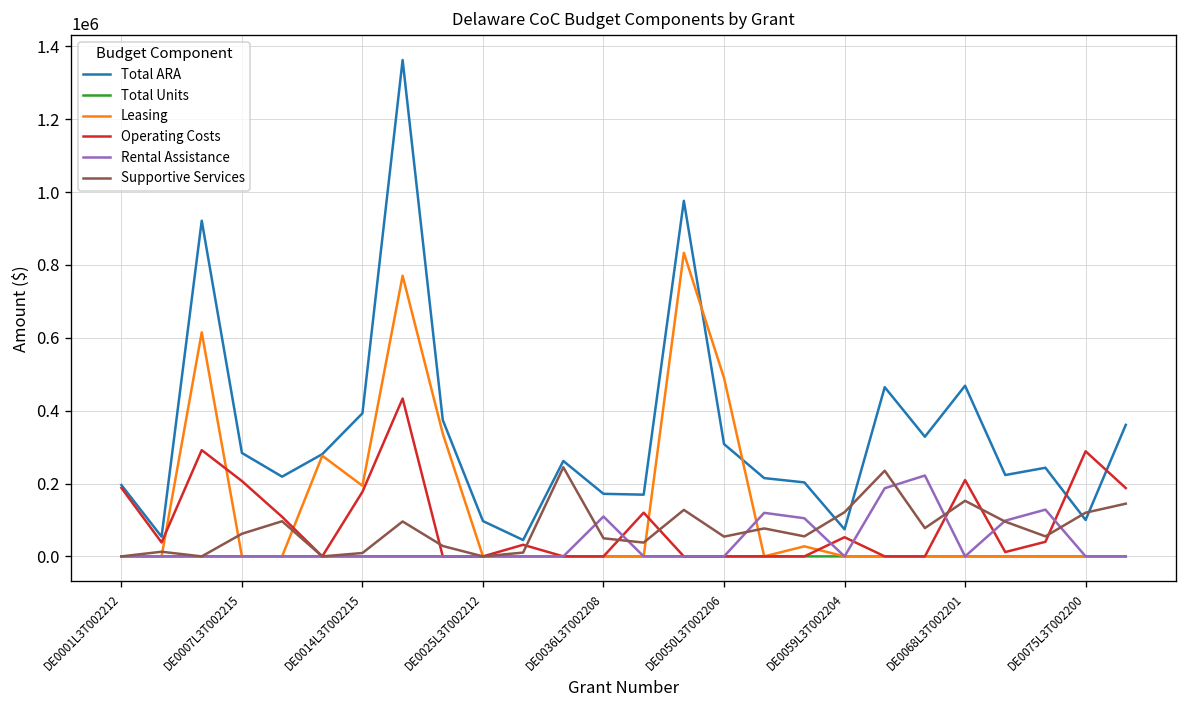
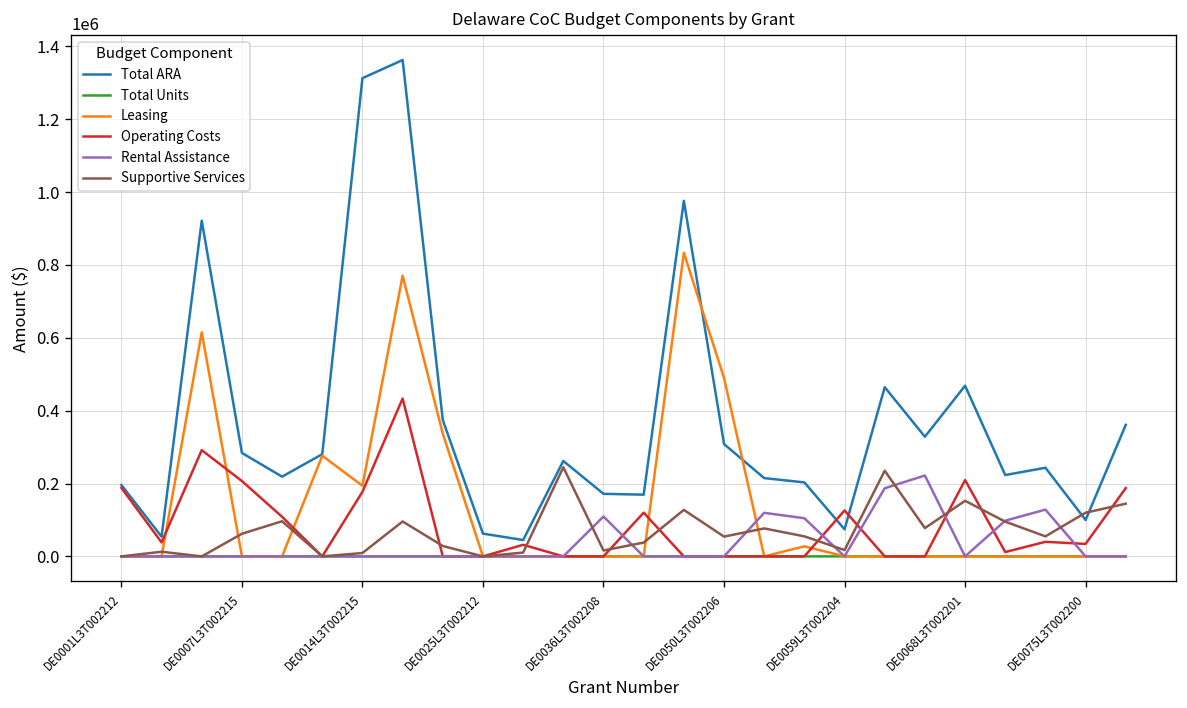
  {
    "Total ARA": {
      "DE0007L3T002215": 280000,
-     "DE0014L3T002215": 390000,
-     "DE0025L3T002212": 100000,
+     "DE0014L3T002215": 1310000,
+     "DE0025L3T002212": 60000,
      "DE0036L3T002208": 170000,
      "DE0050L3T002206": 310000,
      "DE0059L3T002204": 70000,
      "DE0068L3T002201": 470000,
      "DE0075L3T002200": 100000
    },
    "Leasing": {
      "DE0014L3T002215": 190000,
      "DE0050L3T002206": 490000
    },
    "Operating Costs": {
      "DE0007L3T002215": 210000,
      "DE0014L3T002215": 180000,
-     "DE0059L3T002204": 50000,
+     "DE0059L3T002204": 130000,
      "DE0068L3T002201": 210000,
-     "DE0075L3T002200": 290000
+     "DE0075L3T002200": 30000
    },
    "Rental Assistance": {
      "DE0036L3T002208": 110000
    },
    "Supportive Services": {
      "DE0007L3T002215": 60000,
      "DE0014L3T002215": 10000,
-     "DE0036L3T002208": 50000,
+     "DE0036L3T002208": 20000,
      "DE0050L3T002206": 50000,
-     "DE0059L3T002204": 120000,
+     "DE0059L3T002204": 20000,
      "DE0068L3T002201": 150000,
      "DE0075L3T002200": 120000
    }
  }
